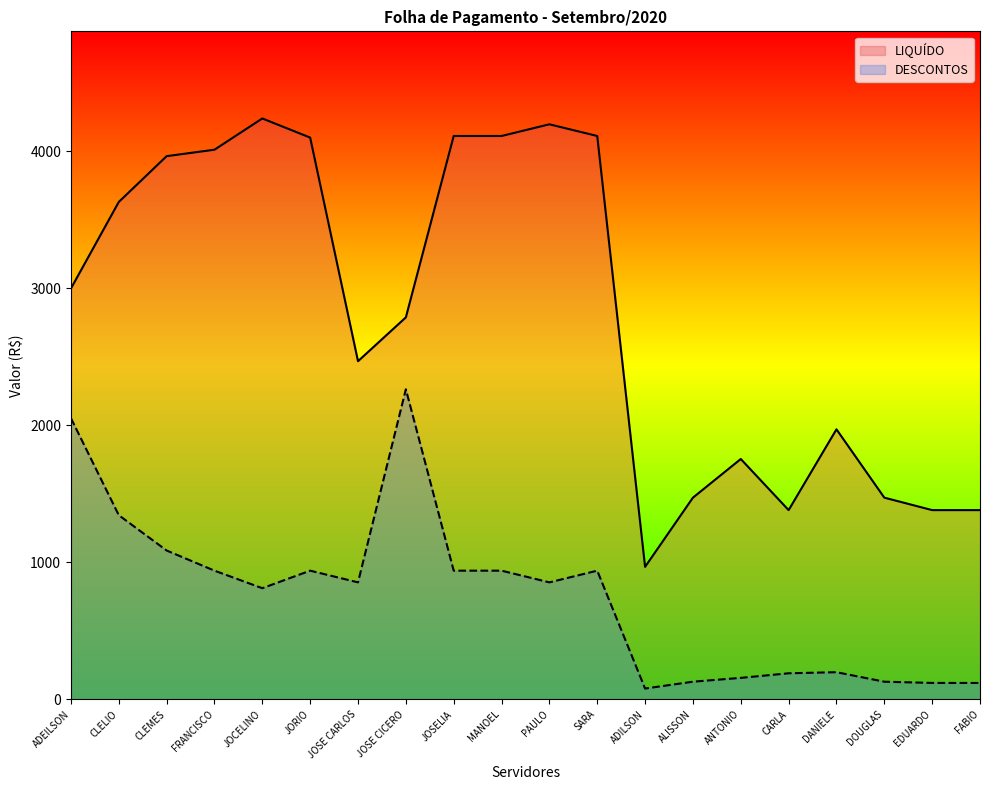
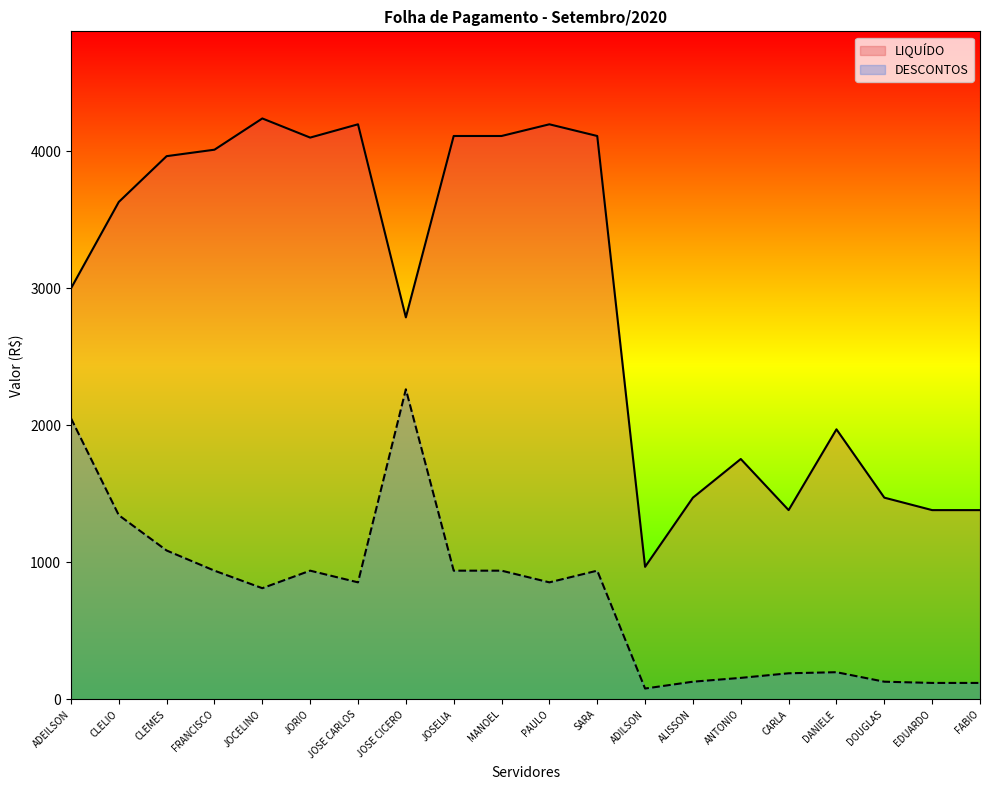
  {
    "LIQUÍDO": {
      "ADEILSON": 3000,
      "CLELIO": 3630,
      "CLEMES": 3960,
      "FRANCISCO": 4010,
      "JOCELINO": 4240,
      "JORIO": 4100,
-     "JOSE CARLOS": 2470,
+     "JOSE CARLOS": 4200,
      "JOSE CICERO": 2790,
      "JOSELIA": 4110,
      "MANOEL": 4110,
      "PAULO": 4200,
      "SARA": 4110,
      "ADILSON": 970,
      "ALISSON": 1470,
      "ANTONIO": 1750,
      "CARLA": 1380,
      "DANIELE": 1970,
      "DOUGLAS": 1470,
      "EDUARDO": 1380,
      "FABIO": 1380
    },
    "DESCONTOS": {
      "ADEILSON": 2050,
      "CLELIO": 1340,
      "CLEMES": 1090,
      "FRANCISCO": 940,
      "JOCELINO": 810,
      "JORIO": 940,
      "JOSE CARLOS": 850,
      "JOSE CICERO": 2260,
      "JOSELIA": 940,
      "MANOEL": 940,
      "PAULO": 850,
      "SARA": 940,
      "ADILSON": 80,
      "ALISSON": 130,
      "ANTONIO": 160,
      "CARLA": 190,
      "DANIELE": 200,
      "DOUGLAS": 130,
      "EDUARDO": 120,
      "FABIO": 120
    }
  }
